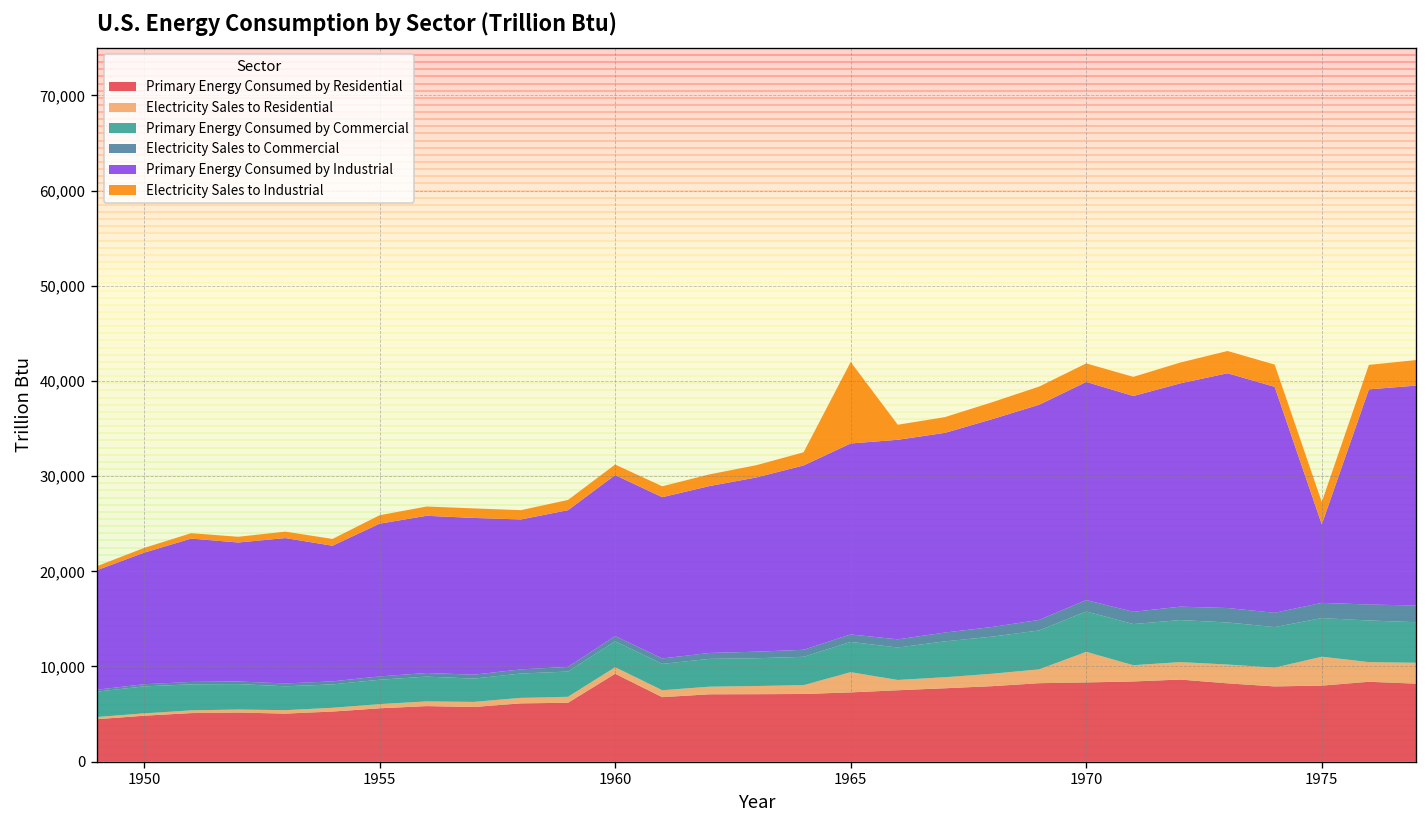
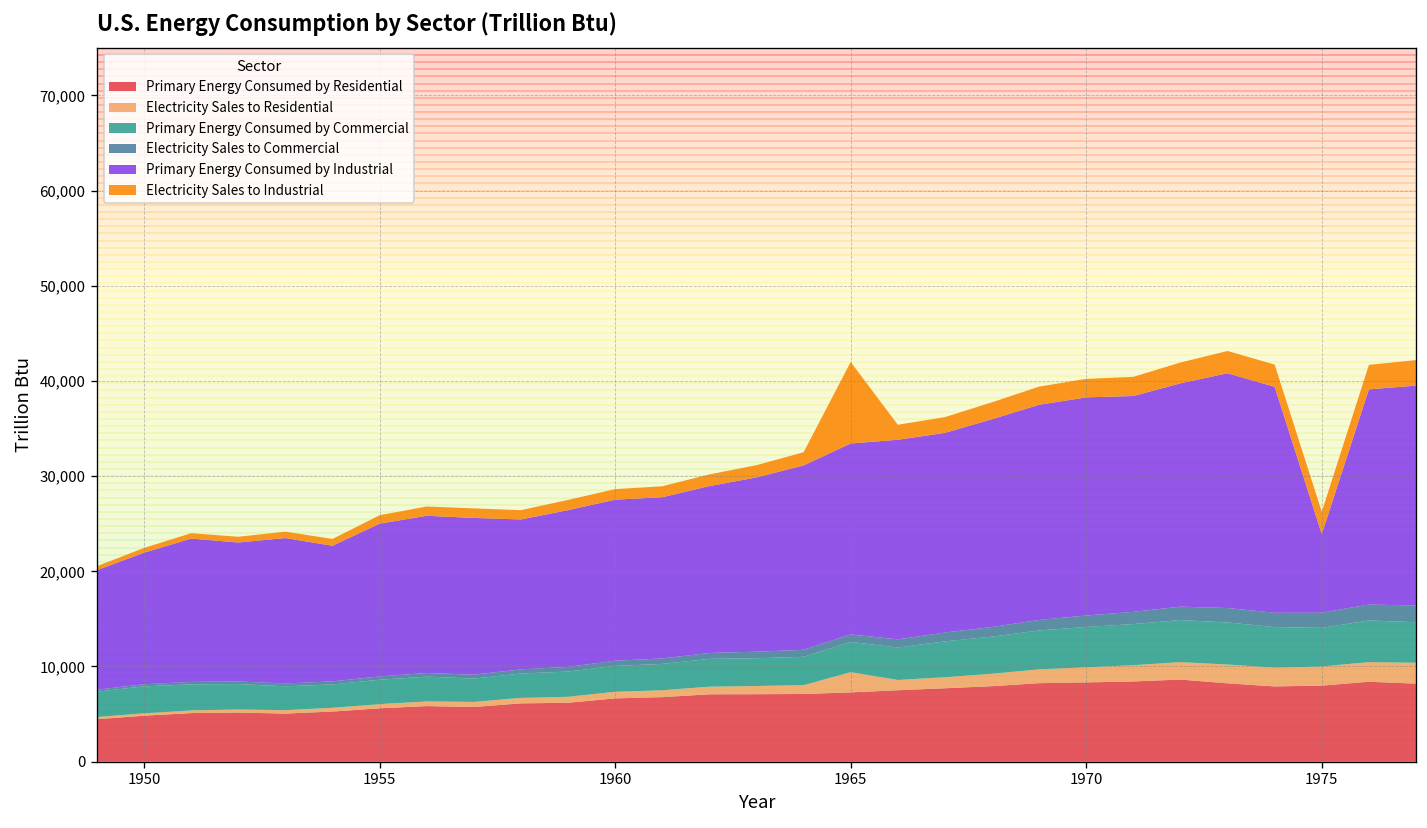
  {
    "Primary Energy Consumed by Residential": {
      "1955": "6,000",
-     "1960": "9,000",
+     "1960": "7,000",
      "1965": "7,000",
      "1970": "8,000",
      "1975": "8,000"
    },
    "Electricity Sales to Residential": {
      "1955": "0",
      "1960": "1,000",
      "1965": "2,000",
-     "1970": "3,000",
-     "1975": "3,000"
+     "1970": "2,000",
+     "1975": "2,000"
    },
    "Primary Energy Consumed by Industrial": {
      "1950": "14,000",
      "1955": "16,000",
      "1960": "17,000",
      "1965": "20,000",
      "1970": "23,000",
      "1975": "8,000"
    },
    "Electricity Sales to Industrial": {
      "1950": "0",
      "1955": "1,000",
      "1960": "1,000",
      "1965": "9,000",
      "1970": "2,000",
      "1975": "2,000"
    }
  }
